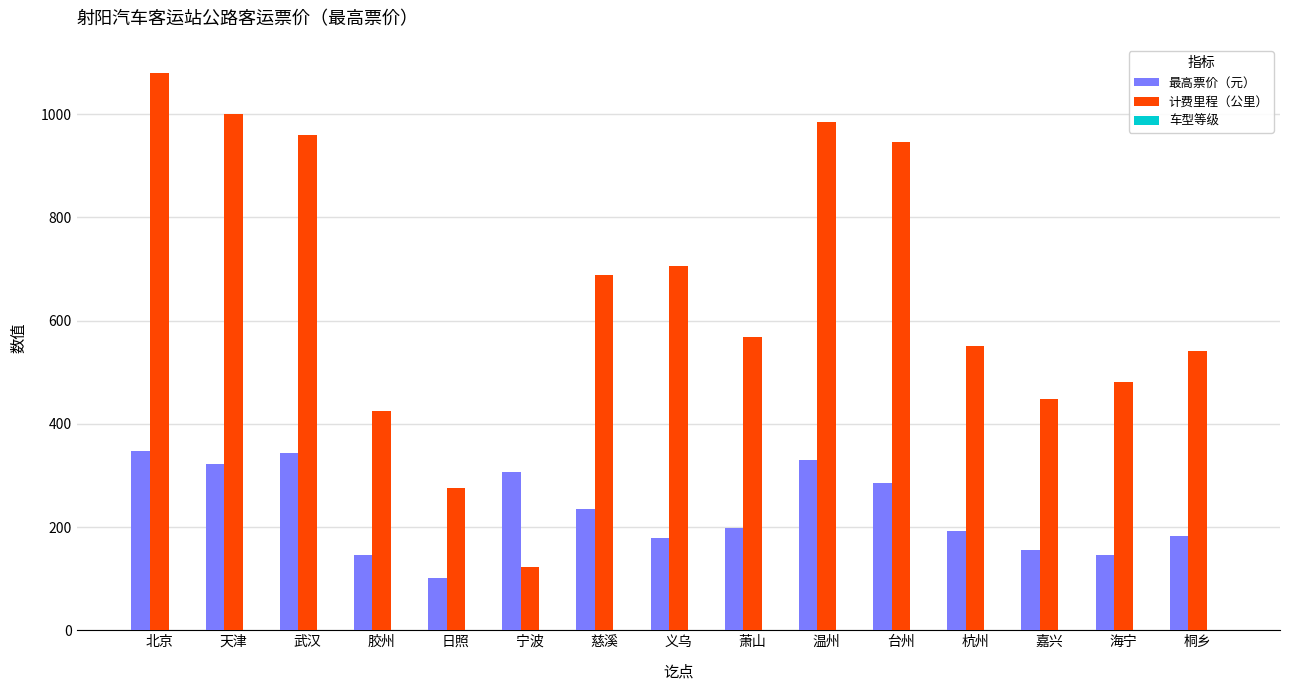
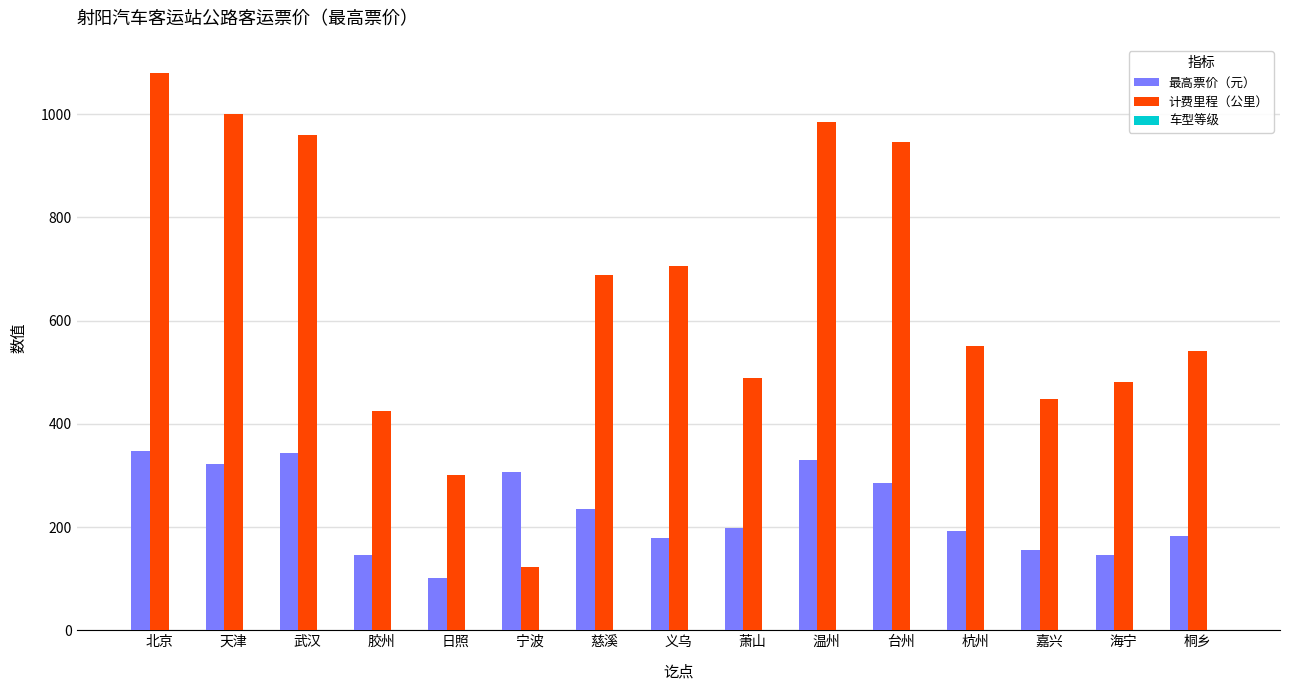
  {
    "最高票价（元）": {
      "北京": 350,
      "天津": 320,
      "武汉": 340,
      "胶州": 150,
      "日照": 100,
      "宁波": 310,
      "慈溪": 230,
      "义乌": 180,
      "萧山": 200,
      "温州": 330,
      "台州": 290,
      "杭州": 190,
      "嘉兴": 160,
      "海宁": 150,
      "桐乡": 180
    },
    "计费里程（公里）": {
      "北京": 1080,
      "天津": 1000,
      "武汉": 960,
      "胶州": 430,
-     "日照": 280,
+     "日照": 300,
      "宁波": 120,
      "慈溪": 690,
      "义乌": 710,
-     "萧山": 570,
+     "萧山": 490,
      "温州": 990,
      "台州": 950,
      "杭州": 550,
      "嘉兴": 450,
      "海宁": 480,
      "桐乡": 540
    }
  }
